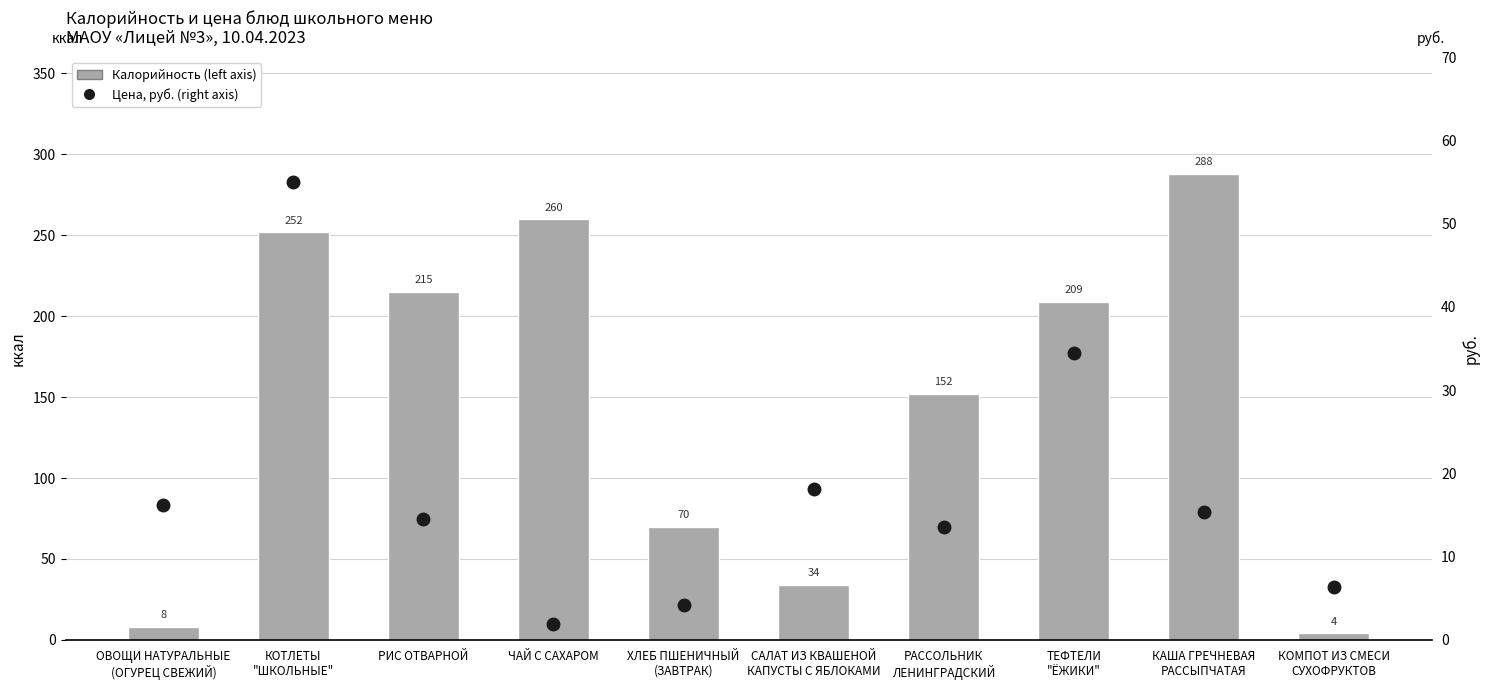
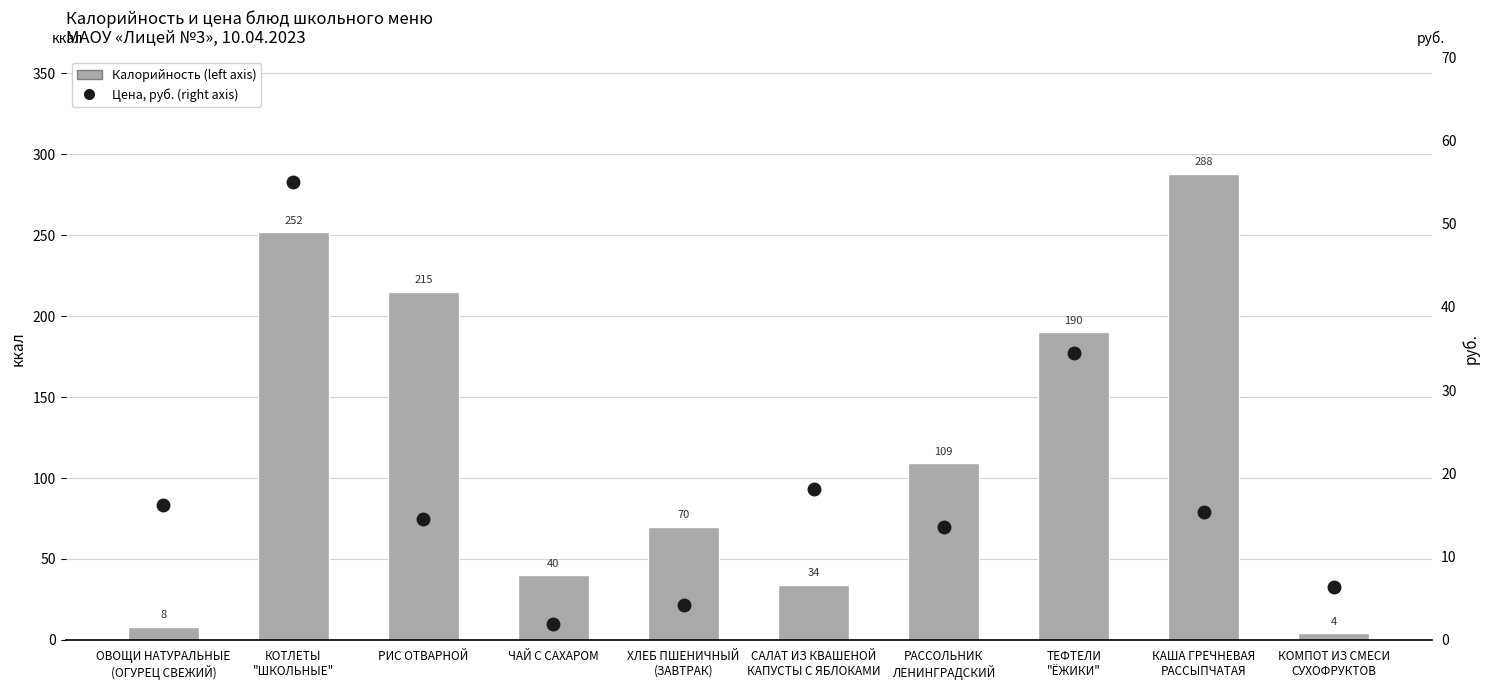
  {
    "Калорийность (left axis)": {
      "ОВОЩИ НАТУРАЛЬНЫЕ (ОГУРЕЦ СВЕЖИЙ)": 8,
      "КОТЛЕТЫ \"ШКОЛЬНЫЕ\"": 252,
      "РИС ОТВАРНОЙ": 215,
-     "ЧАЙ С САХАРОМ": 260,
+     "ЧАЙ С САХАРОМ": 40,
      "ХЛЕБ ПШЕНИЧНЫЙ (ЗАВТРАК)": 70,
      "САЛАТ ИЗ КВАШЕНОЙ КАПУСТЫ С ЯБЛОКАМИ": 34,
-     "РАССОЛЬНИК ЛЕНИНГРАДСКИЙ": 152,
-     "ТЕФТЕЛИ \"ЁЖИКИ\"": 209,
+     "РАССОЛЬНИК ЛЕНИНГРАДСКИЙ": 109,
+     "ТЕФТЕЛИ \"ЁЖИКИ\"": 190,
      "КАША ГРЕЧНЕВАЯ РАССЫПЧАТАЯ": 288,
      "КОМПОТ ИЗ СМЕСИ СУХОФРУКТОВ": 4
    }
  }
